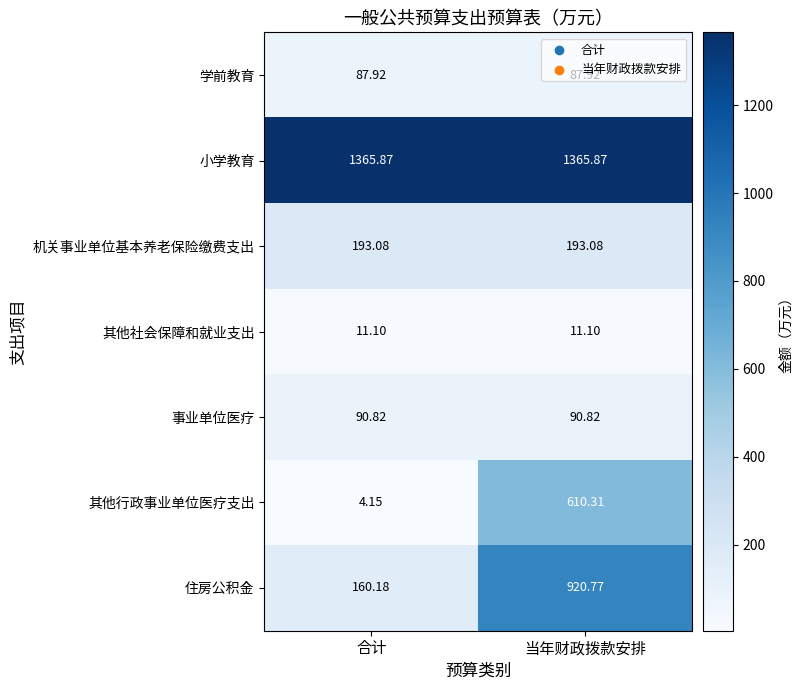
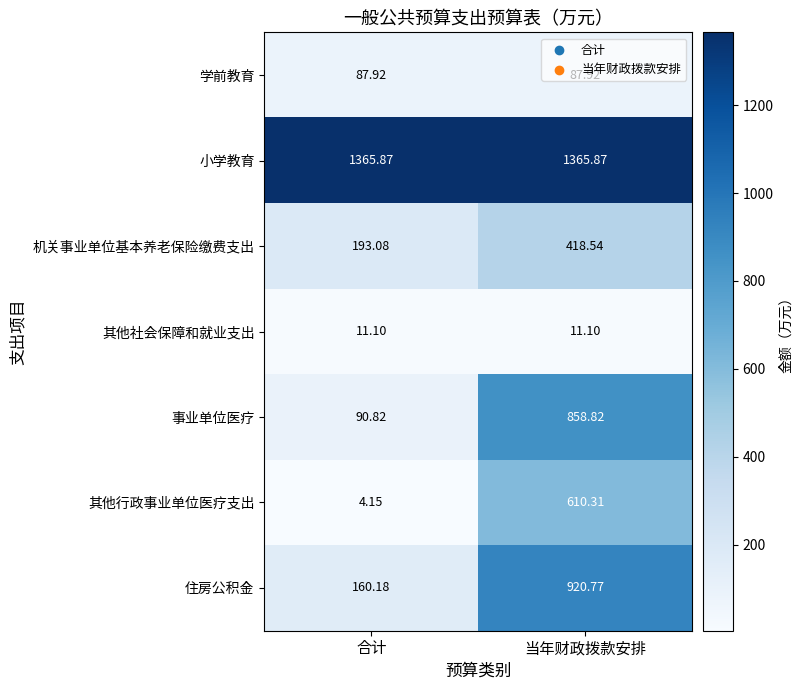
  {
    "学前教育": {
      "合计": 87.92
    },
    "小学教育": {
      "合计": 1365.87,
      "当年财政拨款安排": 1365.87
    },
    "机关事业单位基本养老保险缴费支出": {
      "合计": 193.08,
-     "当年财政拨款安排": 193.08
+     "当年财政拨款安排": 418.54
    },
    "其他社会保障和就业支出": {
      "合计": 11.10,
      "当年财政拨款安排": 11.10
    },
    "事业单位医疗": {
      "合计": 90.82,
-     "当年财政拨款安排": 90.82
+     "当年财政拨款安排": 858.82
    },
    "其他行政事业单位医疗支出": {
      "合计": 4.15,
      "当年财政拨款安排": 610.31
    },
    "住房公积金": {
      "合计": 160.18,
      "当年财政拨款安排": 920.77
    }
  }
